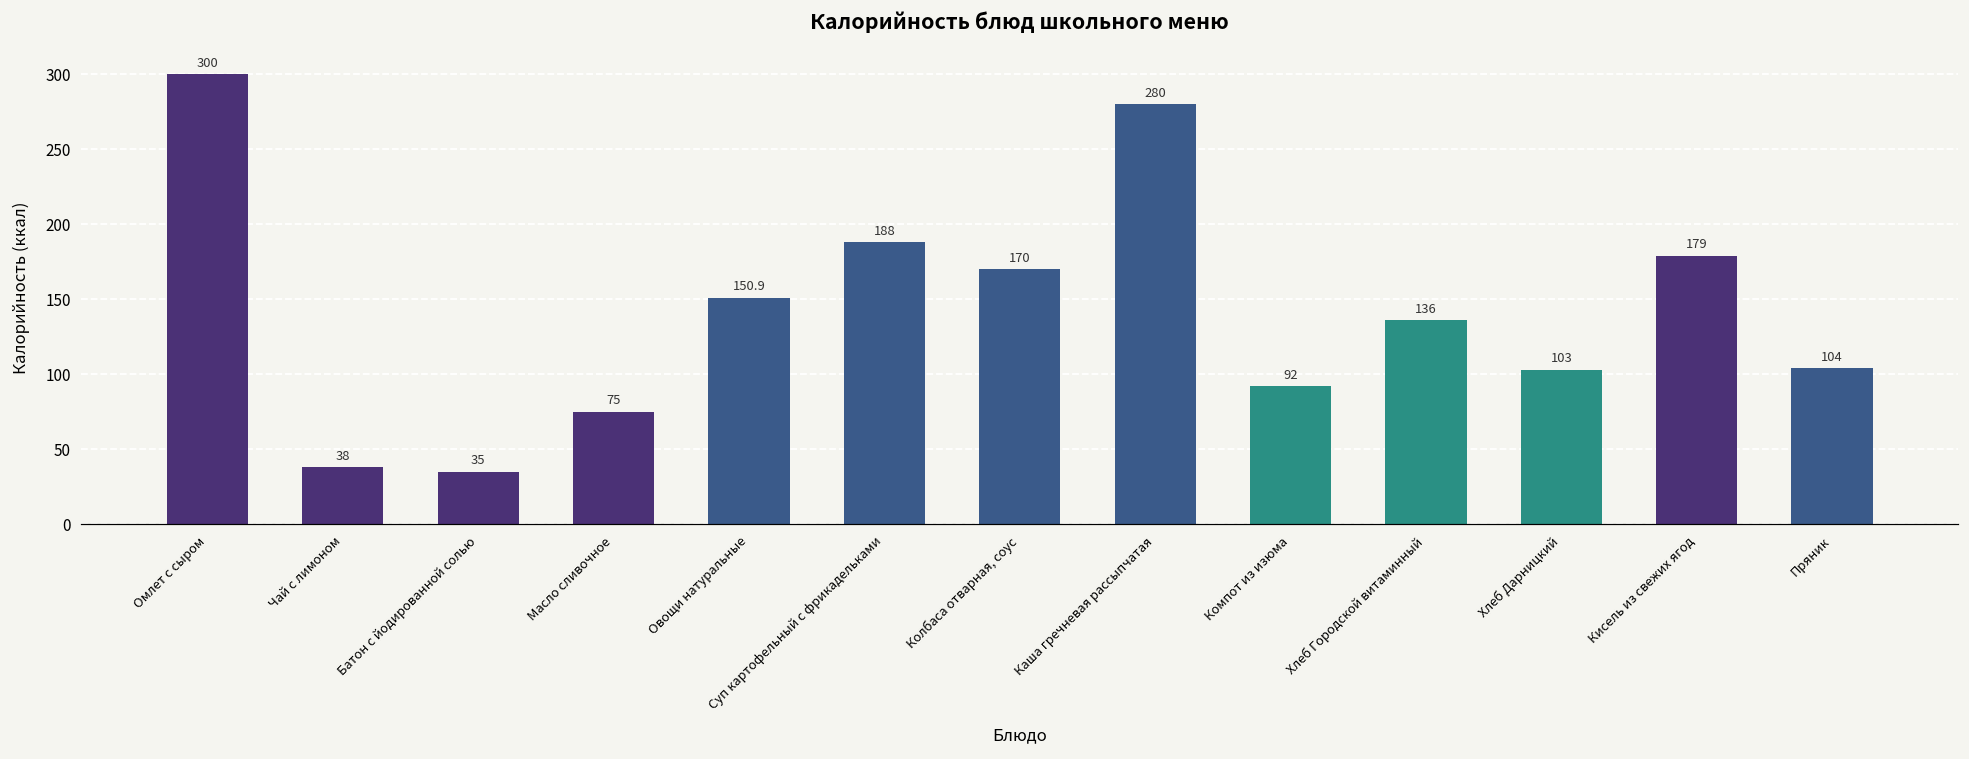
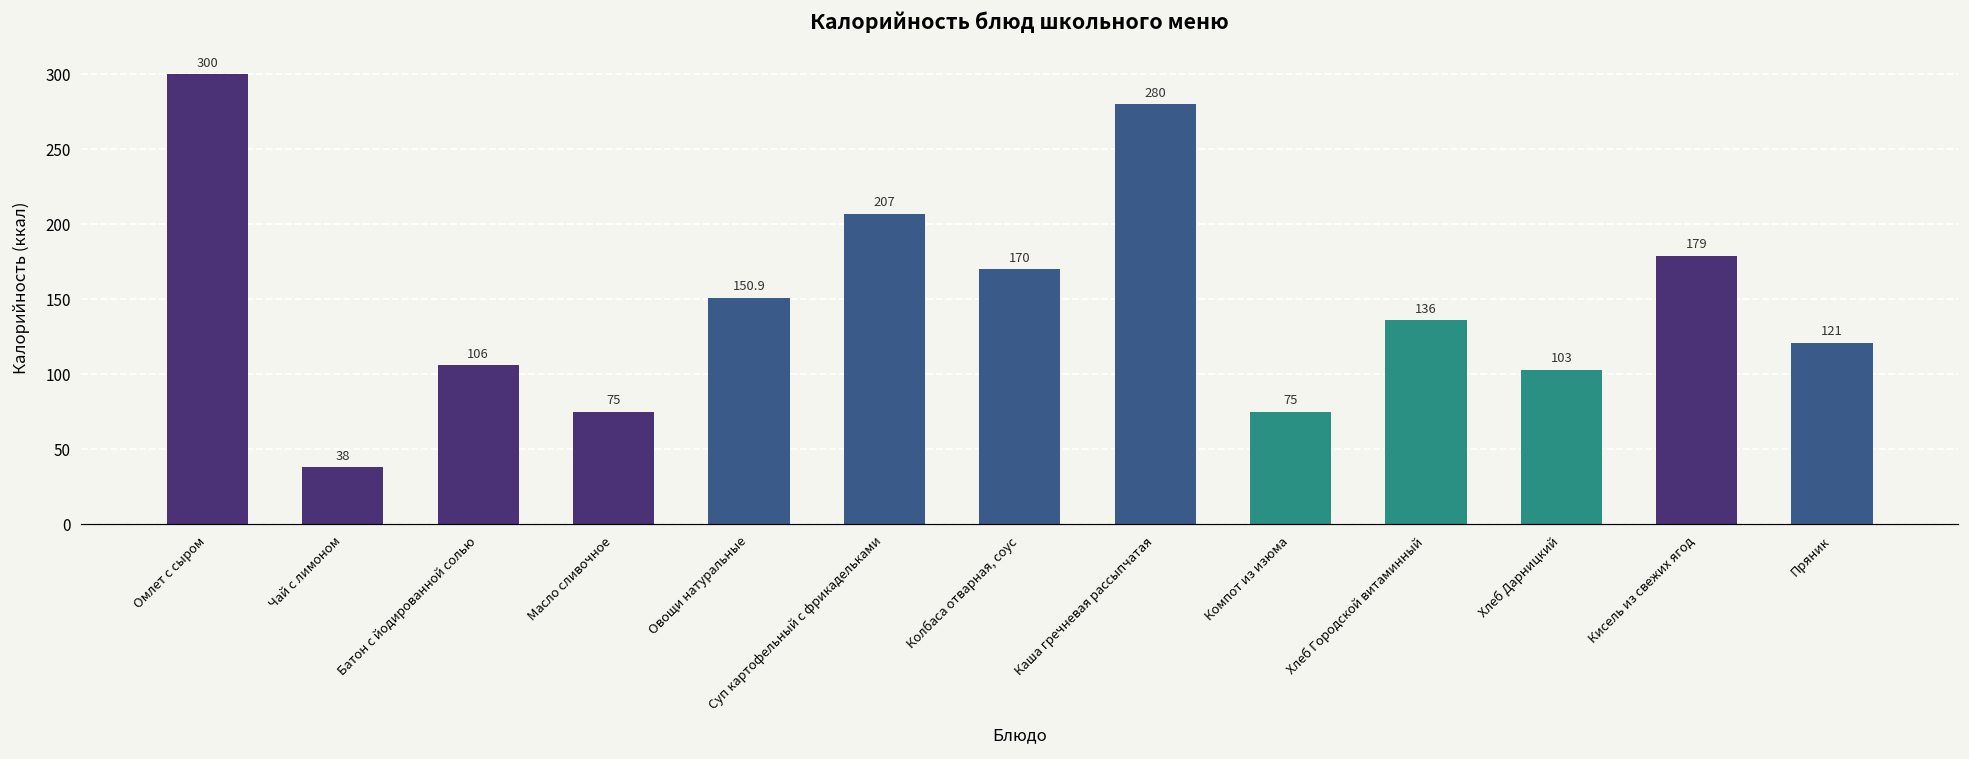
  {
    "Омлет с сыром": 300,
    "Чай с лимоном": 38,
-   "Батон с йодированной солью": 35,
+   "Батон с йодированной солью": 106,
    "Масло сливочное": 75,
    "Овощи натуральные": 150.9,
-   "Суп картофельный с фрикадельками": 188,
+   "Суп картофельный с фрикадельками": 207,
    "Колбаса отварная, соус": 170,
    "Каша гречневая рассыпчатая": 280,
-   "Компот из изюма": 92,
+   "Компот из изюма": 75,
    "Хлеб Городской витаминный": 136,
    "Хлеб Дарницкий": 103,
    "Кисель из свежих ягод": 179,
-   "Пряник": 104
+   "Пряник": 121
  }
